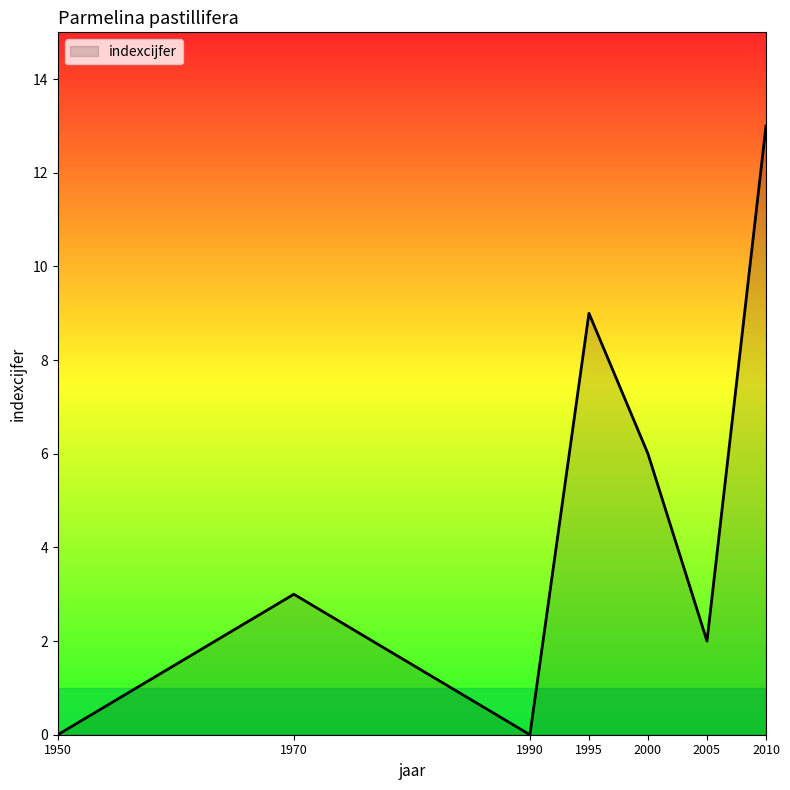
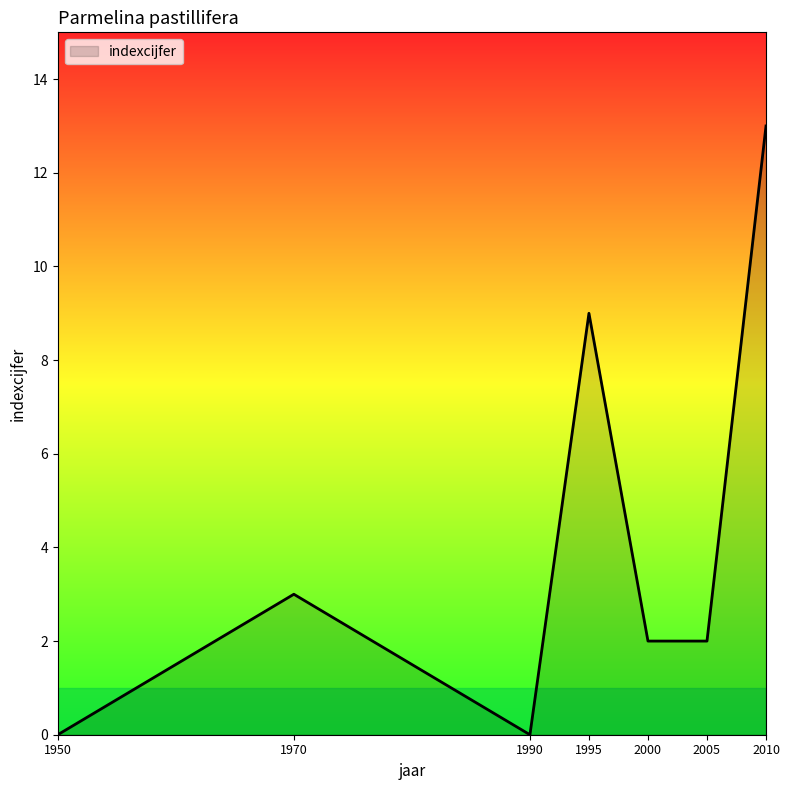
  {
    "1970": 3,
    "1995": 9,
-   "2000": 6,
+   "2000": 2,
    "2005": 2,
    "2010": 13
  }
